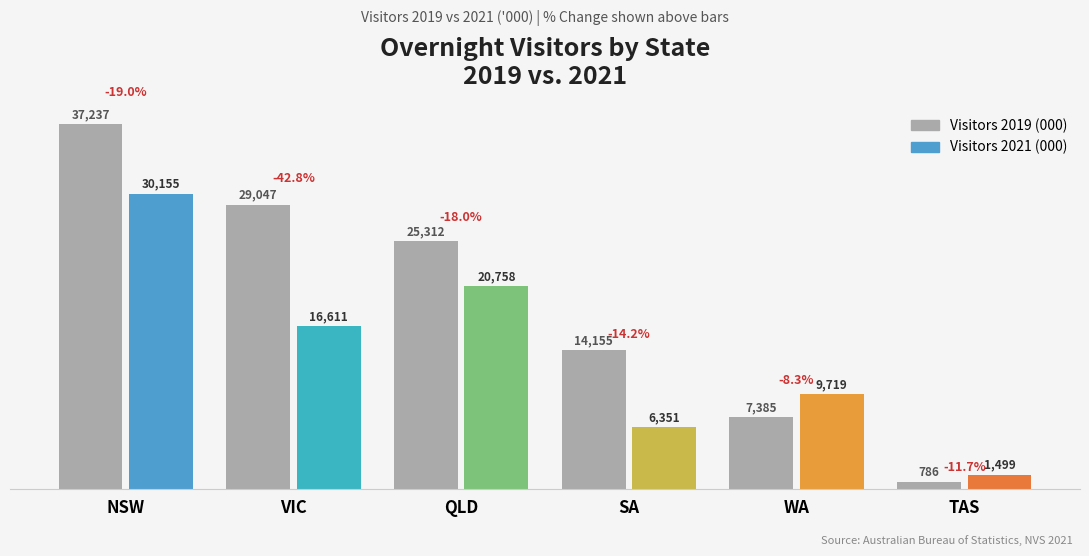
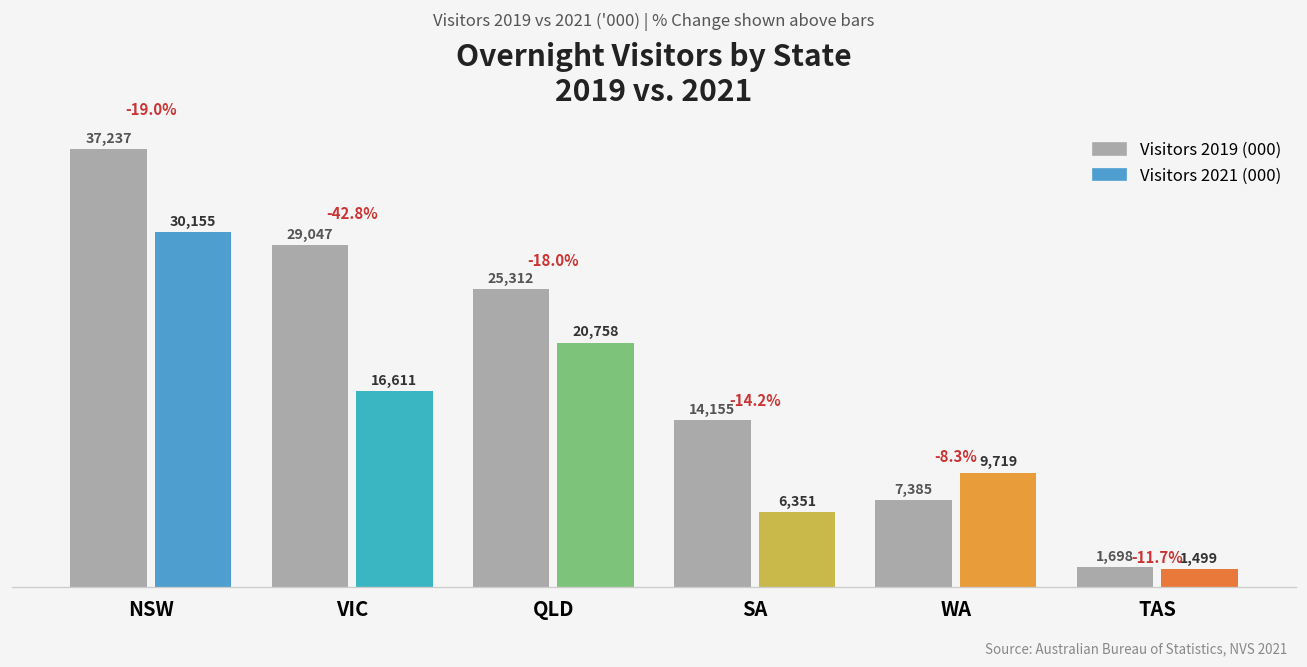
  {
    "Visitors 2019 (000)": {
      "NSW": "37,237",
      "VIC": "29,047",
      "QLD": "25,312",
      "SA": "14,155",
      "WA": "7,385",
-     "TAS": "786"
+     "TAS": "1,698"
    }
  }
